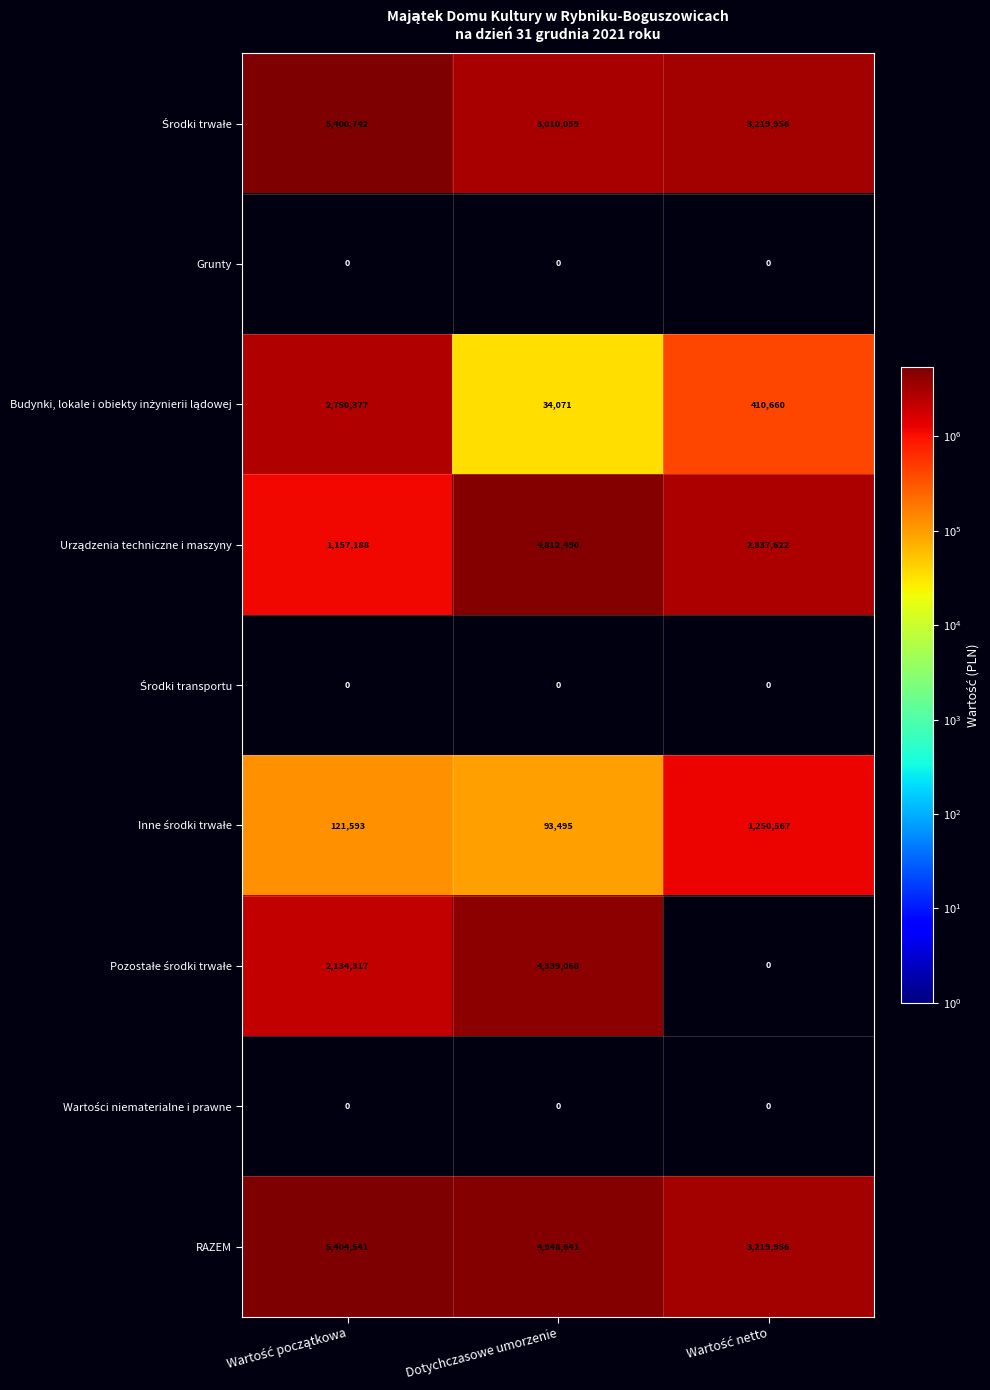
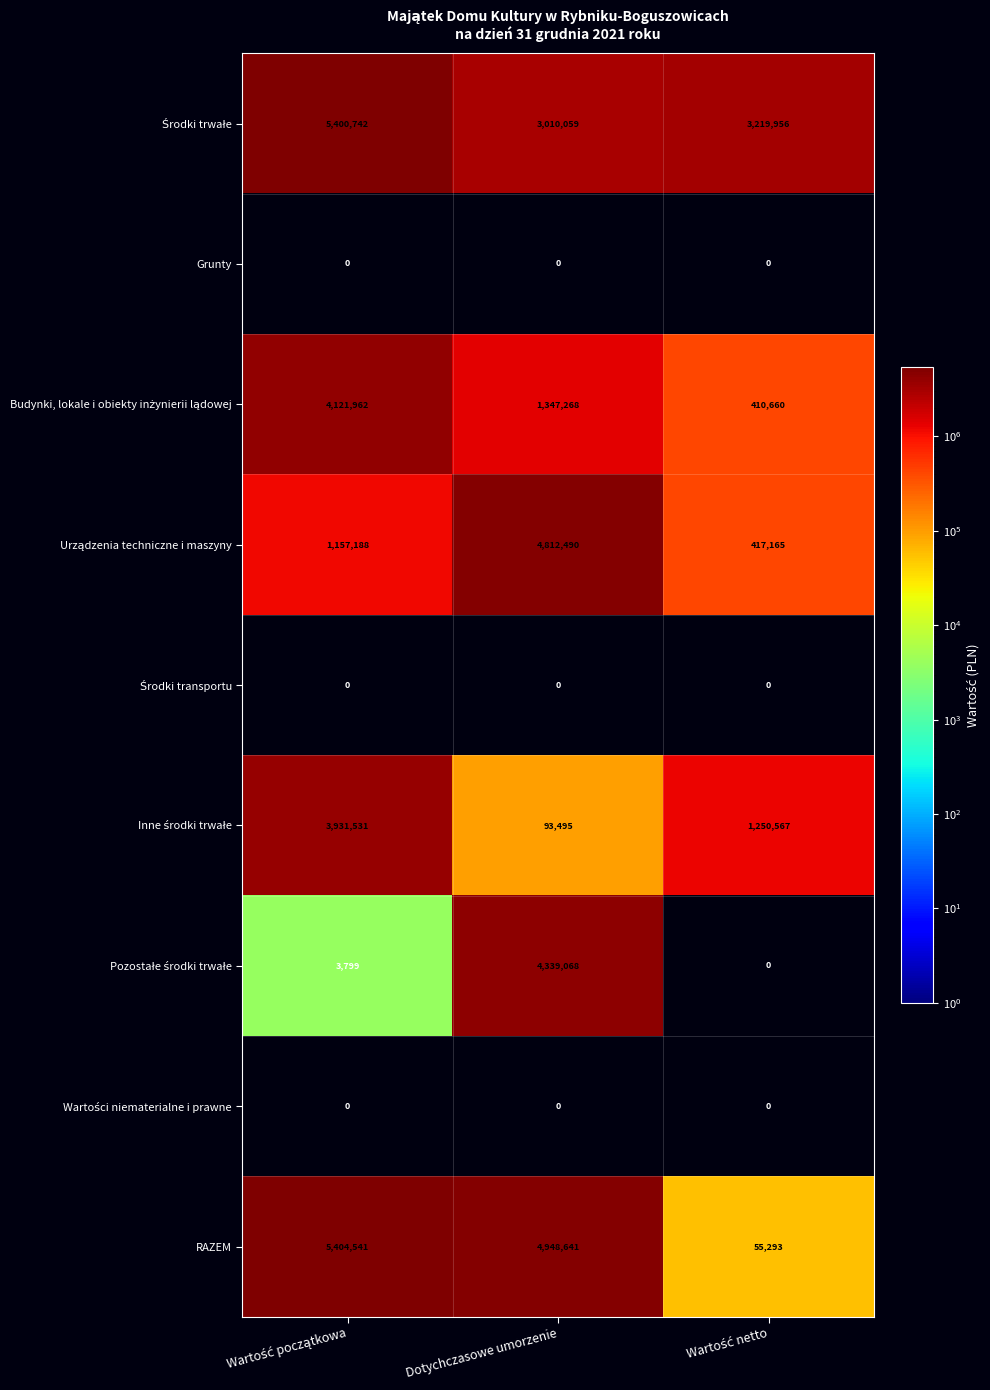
  {
    "Środki trwałe": {
      "Wartość początkowa": "5,400,742",
      "Dotychczasowe umorzenie": "3,010,059",
      "Wartość netto": "3,219,956"
    },
    "Grunty": {
      "Wartość początkowa": "0",
      "Dotychczasowe umorzenie": "0",
      "Wartość netto": "0"
    },
    "Budynki, lokale i obiekty inżynierii lądowej": {
-     "Wartość początkowa": "2,750,377",
-     "Dotychczasowe umorzenie": "34,071",
+     "Wartość początkowa": "4,121,962",
+     "Dotychczasowe umorzenie": "1,347,268",
      "Wartość netto": "410,660"
    },
    "Urządzenia techniczne i maszyny": {
      "Wartość początkowa": "1,157,188",
      "Dotychczasowe umorzenie": "4,812,490",
-     "Wartość netto": "2,837,622"
+     "Wartość netto": "417,165"
    },
    "Środki transportu": {
      "Wartość początkowa": "0",
      "Dotychczasowe umorzenie": "0",
      "Wartość netto": "0"
    },
    "Inne środki trwałe": {
-     "Wartość początkowa": "121,593",
+     "Wartość początkowa": "3,931,531",
      "Dotychczasowe umorzenie": "93,495",
      "Wartość netto": "1,250,567"
    },
    "Pozostałe środki trwałe": {
-     "Wartość początkowa": "2,134,317",
+     "Wartość początkowa": "3,799",
      "Dotychczasowe umorzenie": "4,339,068",
      "Wartość netto": "0"
    },
    "Wartości niematerialne i prawne": {
      "Wartość początkowa": "0",
      "Dotychczasowe umorzenie": "0",
      "Wartość netto": "0"
    },
    "RAZEM": {
      "Wartość początkowa": "5,404,541",
      "Dotychczasowe umorzenie": "4,948,641",
-     "Wartość netto": "3,219,956"
+     "Wartość netto": "55,293"
    }
  }
